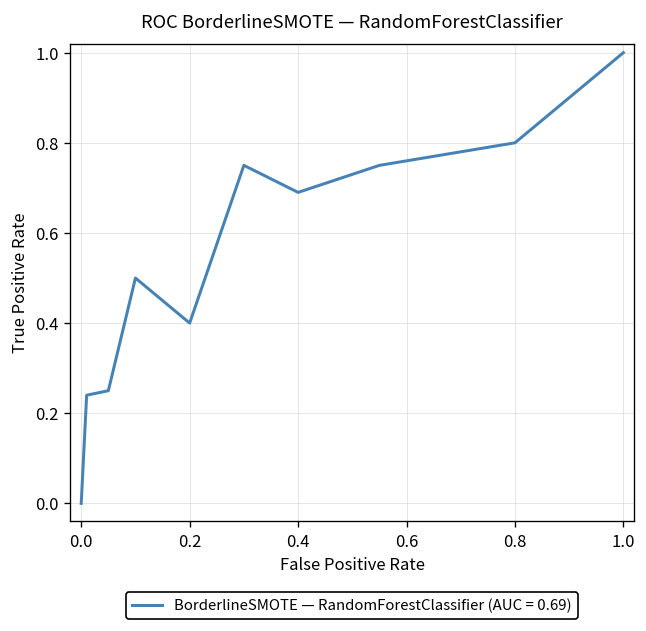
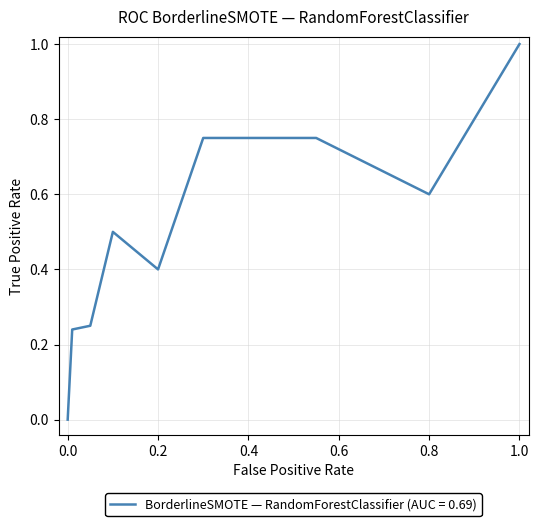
  {
    "0.0": 0.00,
    "0.2": 0.40,
-   "0.4": 0.69,
-   "0.8": 0.8,
+   "0.4": 0.75,
+   "0.8": 0.6,
    "1.0": 1.00
  }
